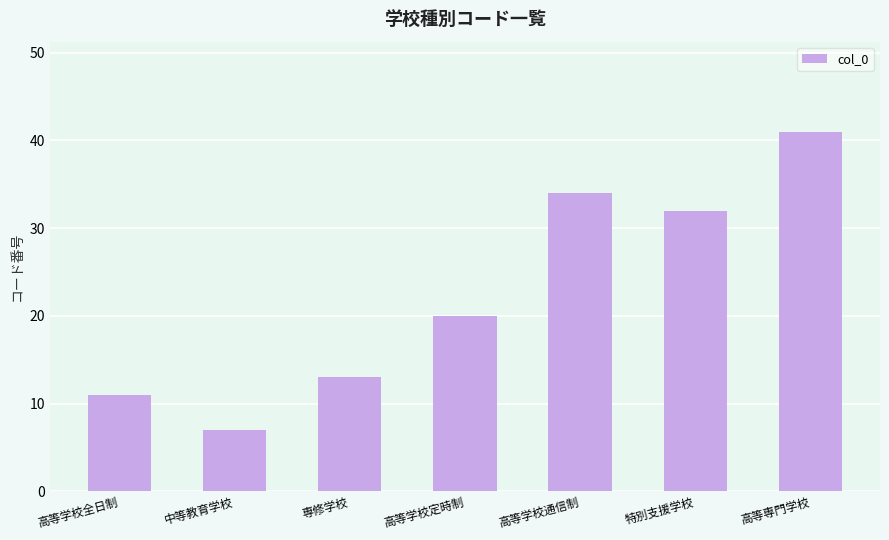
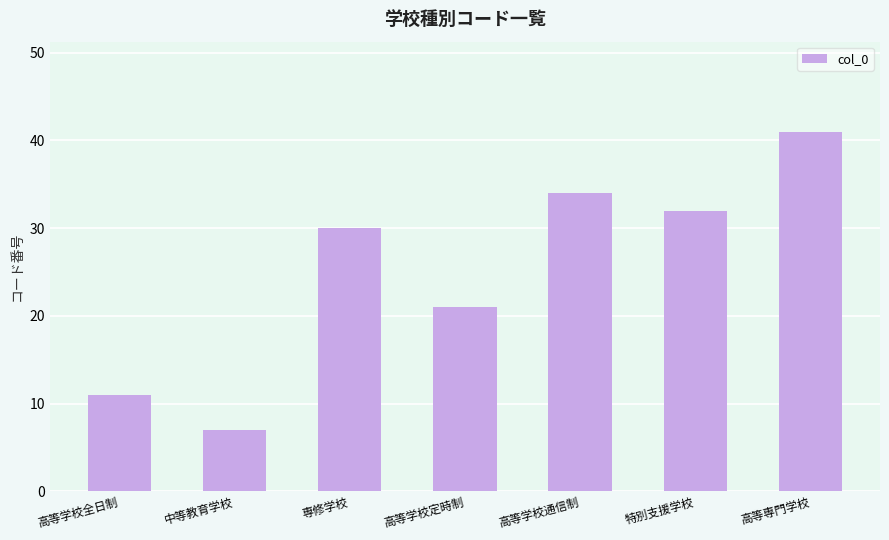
  {
    "高等学校全日制": 11,
    "中等教育学校": 7,
-   "専修学校": 13,
-   "高等学校定時制": 20,
+   "専修学校": 30,
+   "高等学校定時制": 21,
    "高等学校通信制": 34,
    "特別支援学校": 32,
    "高等専門学校": 41
  }
